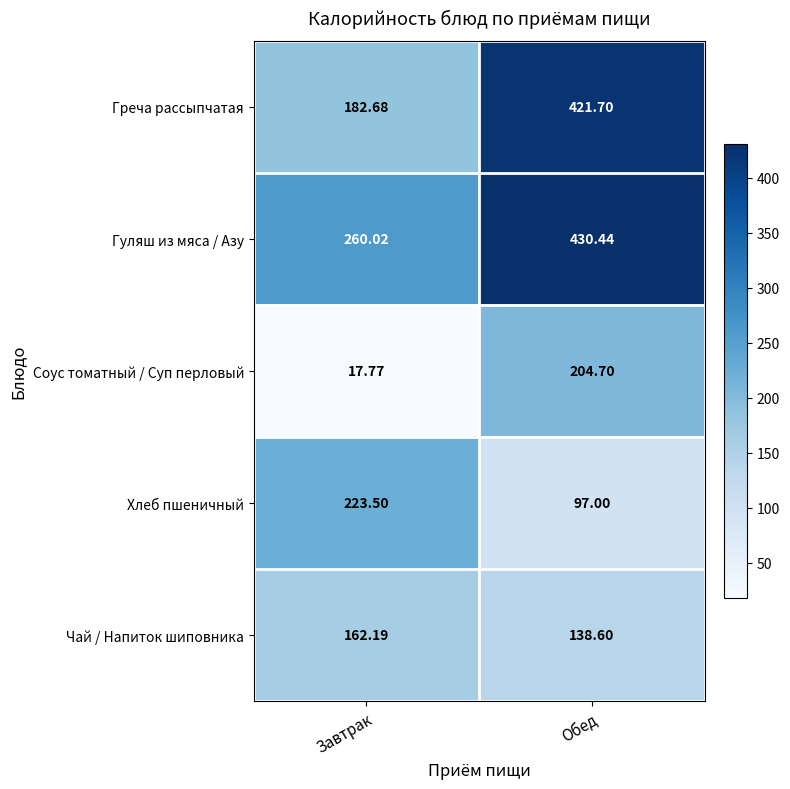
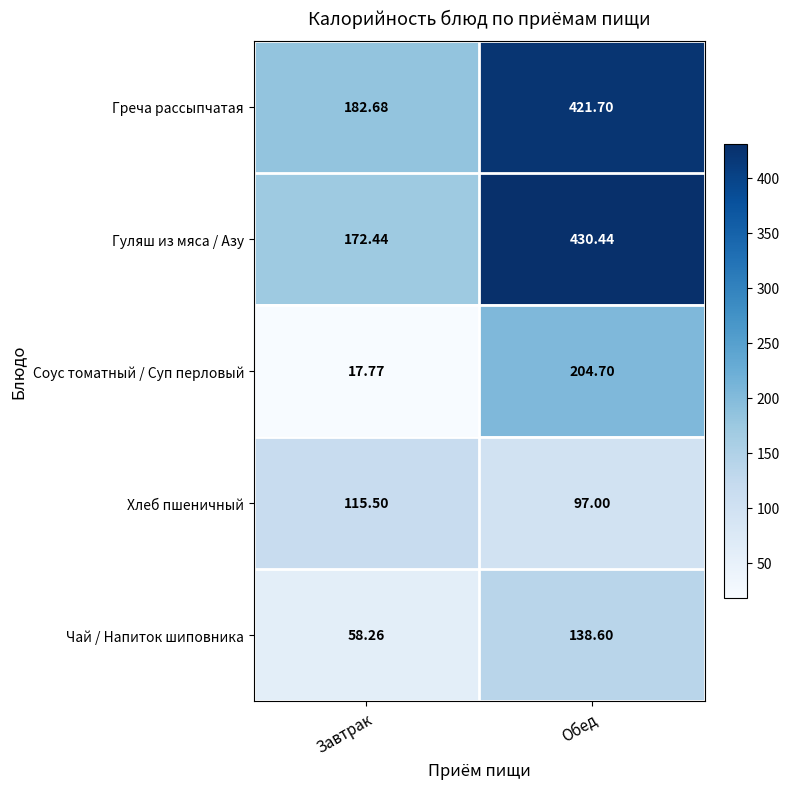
  {
    "Греча рассыпчатая": {
      "Завтрак": 182.68,
      "Обед": 421.70
    },
    "Гуляш из мяса / Азу": {
-     "Завтрак": 260.02,
+     "Завтрак": 172.44,
      "Обед": 430.44
    },
    "Соус томатный / Суп перловый": {
      "Завтрак": 17.77,
      "Обед": 204.70
    },
    "Хлеб пшеничный": {
-     "Завтрак": 223.50,
+     "Завтрак": 115.50,
      "Обед": 97.00
    },
    "Чай / Напиток шиповника": {
-     "Завтрак": 162.19,
+     "Завтрак": 58.26,
      "Обед": 138.60
    }
  }
